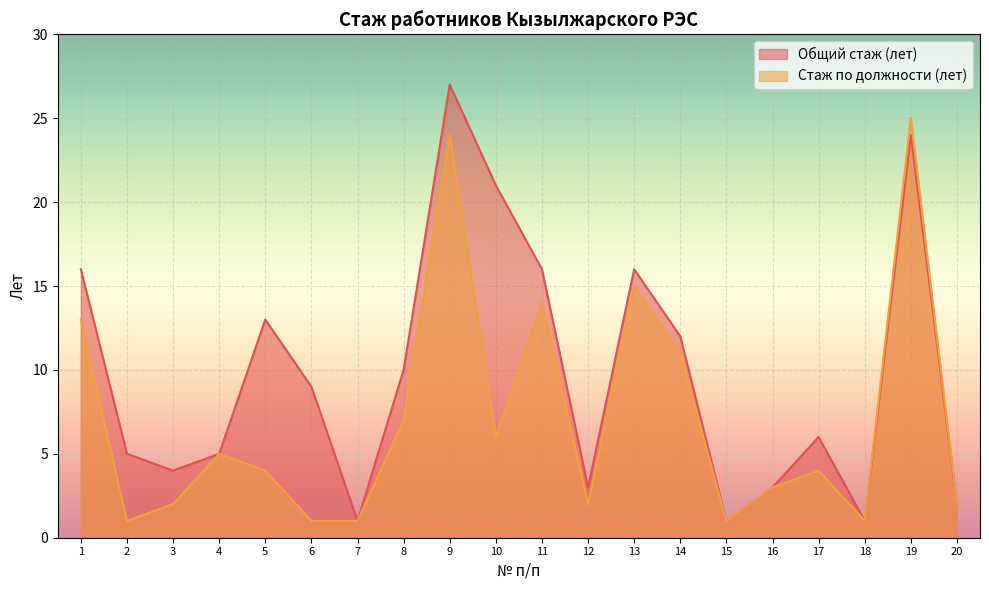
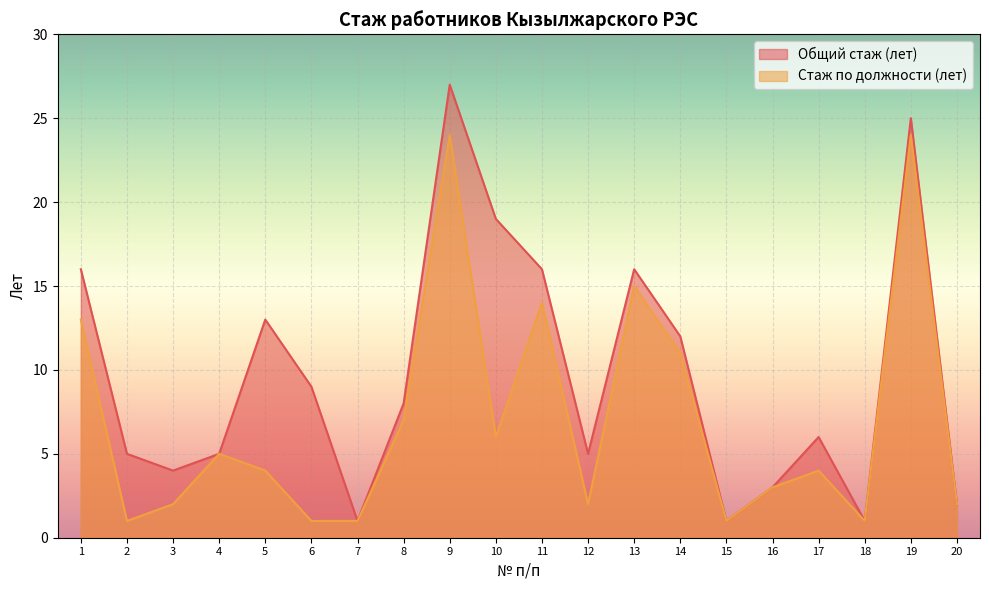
  {
    "Общий стаж (лет)": {
      "1": 16,
      "2": 5,
      "3": 4,
      "5": 13,
      "6": 9,
-     "8": 10,
+     "8": 8,
      "9": 27,
-     "10": 21,
+     "10": 19,
      "11": 16,
-     "12": 3,
+     "12": 5,
      "13": 16,
      "14": 12,
      "17": 6,
-     "19": 24
+     "19": 25
    },
    "Стаж по должности (лет)": {
      "1": 13,
      "2": 1,
      "3": 2,
      "5": 4,
      "6": 1,
      "8": 7,
      "9": 24,
      "10": 6,
      "11": 14,
      "12": 2,
      "13": 15,
      "14": 11,
      "17": 4,
-     "19": 25
+     "19": 24
    }
  }
